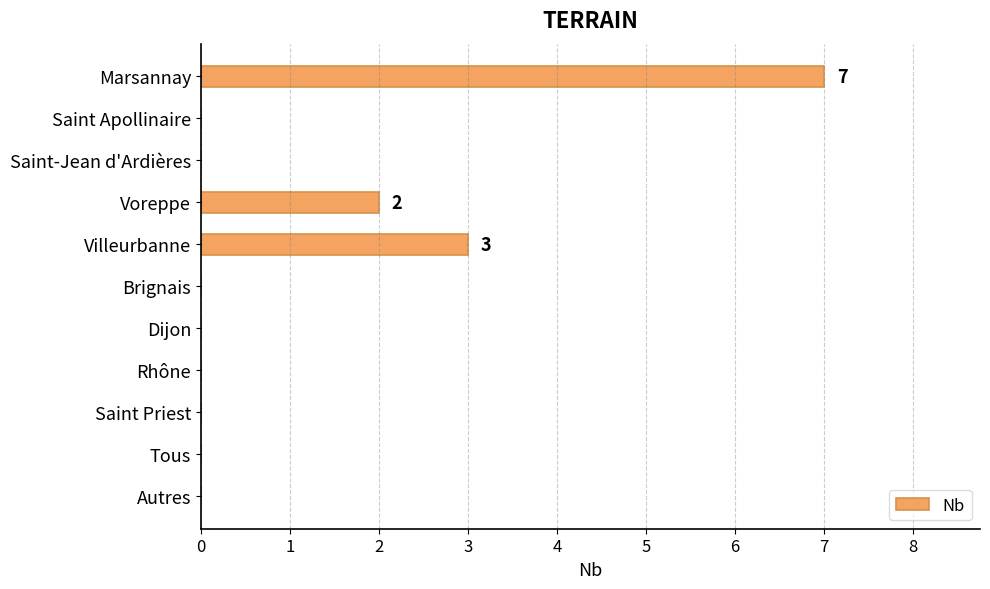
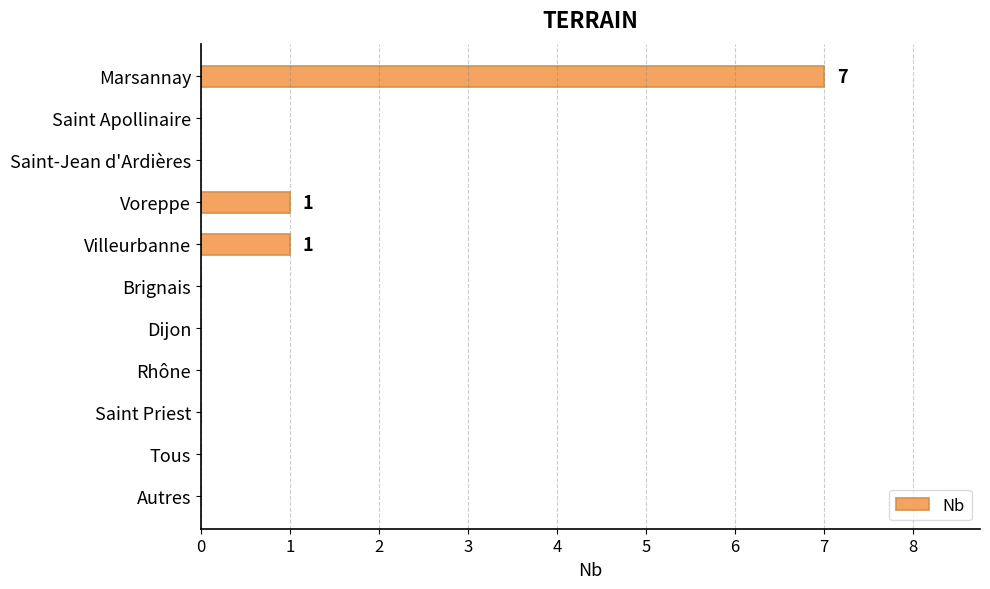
  {
    "Marsannay": 7,
-   "Voreppe": 2,
-   "Villeurbanne": 3
+   "Voreppe": 1,
+   "Villeurbanne": 1
  }
